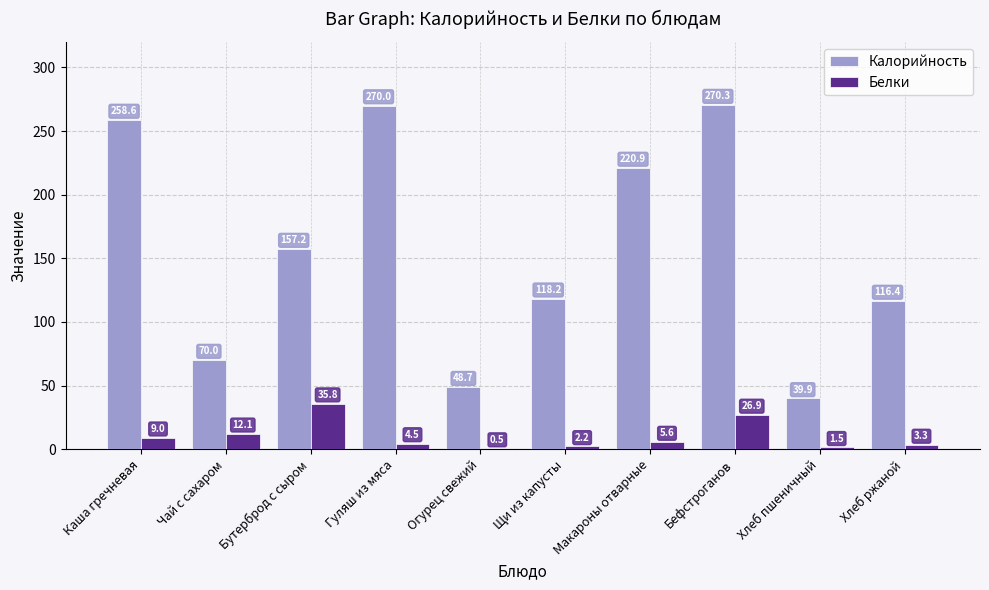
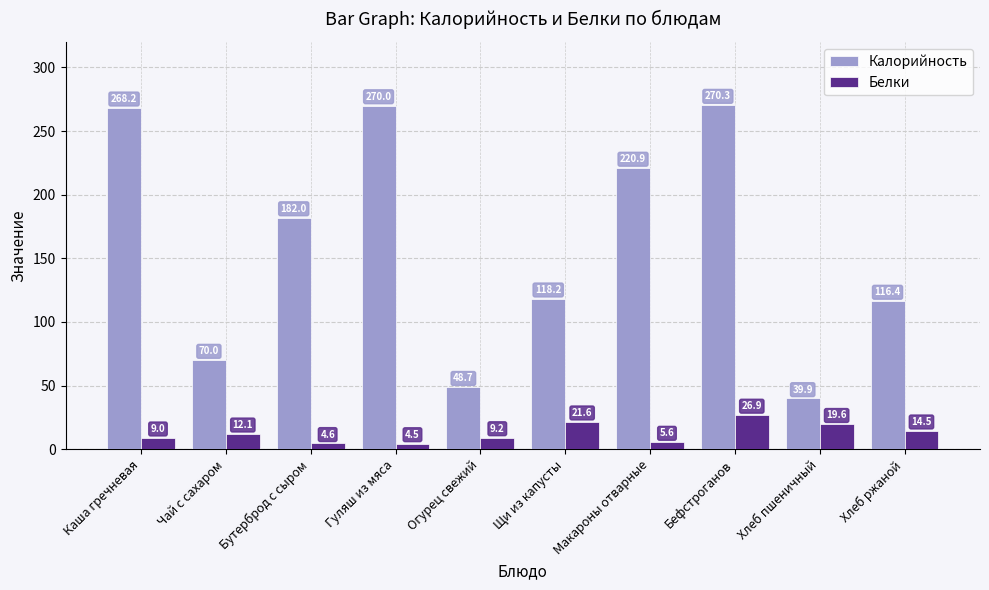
  {
    "Калорийность": {
-     "Каша гречневая": 258.6,
-     "Бутерброд с сыром": 157.2
+     "Каша гречневая": 268.2,
+     "Бутерброд с сыром": 182.0
    },
    "Белки": {
-     "Бутерброд с сыром": 35.8,
-     "Огурец свежий": 0.5,
-     "Щи из капусты": 2.2,
-     "Хлеб пшеничный": 1.5,
-     "Хлеб ржаной": 3.3
+     "Бутерброд с сыром": 4.6,
+     "Огурец свежий": 9.2,
+     "Щи из капусты": 21.6,
+     "Хлеб пшеничный": 19.6,
+     "Хлеб ржаной": 14.5
    }
  }
